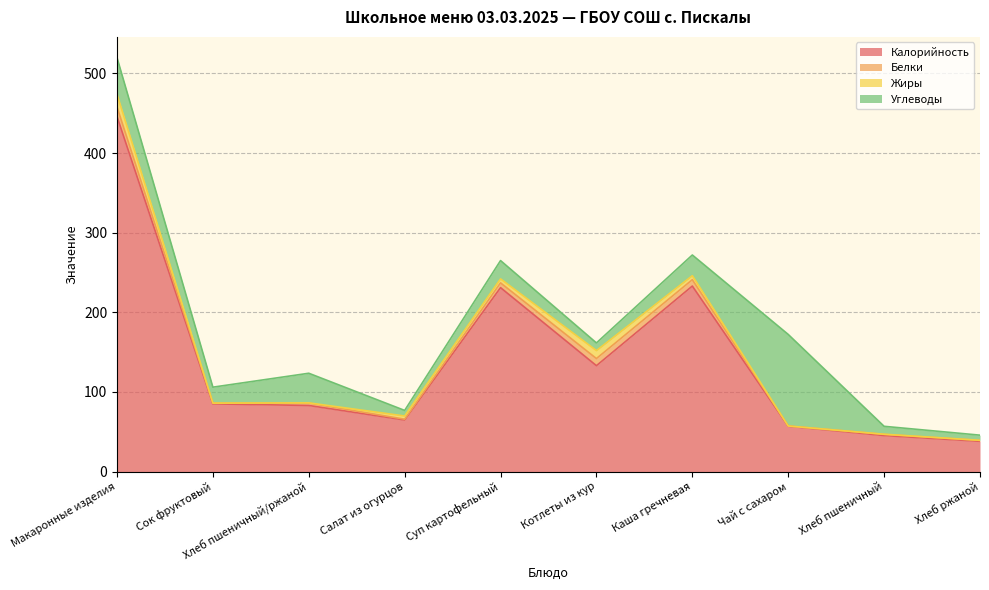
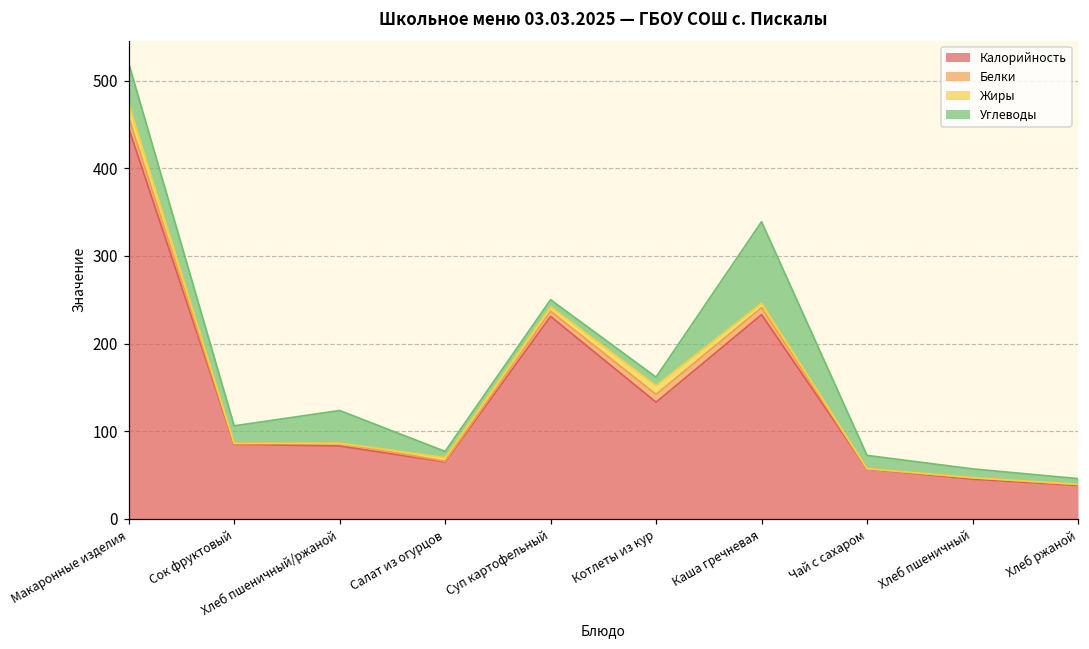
  {
    "Калорийность": {
      "Макаронные изделия": 450,
      "Суп картофельный": 230,
      "Котлеты из кур": 130,
      "Каша гречневая": 230
    },
    "Углеводы": {
      "Макаронные изделия": 50,
      "Сок фруктовый": 20,
      "Хлеб пшеничный/ржаной": 40,
      "Салат из огурцов": 10,
-     "Суп картофельный": 20,
+     "Суп картофельный": 10,
      "Котлеты из кур": 10,
-     "Каша гречневая": 30,
-     "Чай с сахаром": 120,
+     "Каша гречневая": 90,
+     "Чай с сахаром": 20,
      "Хлеб пшеничный": 10,
      "Хлеб ржаной": 10
    }
  }
